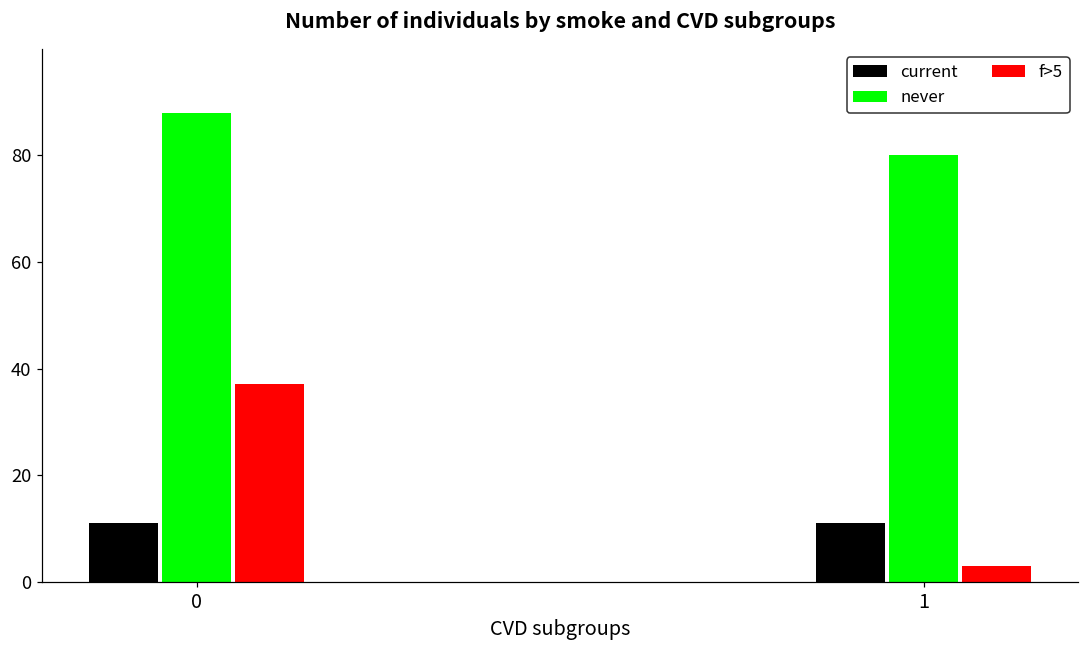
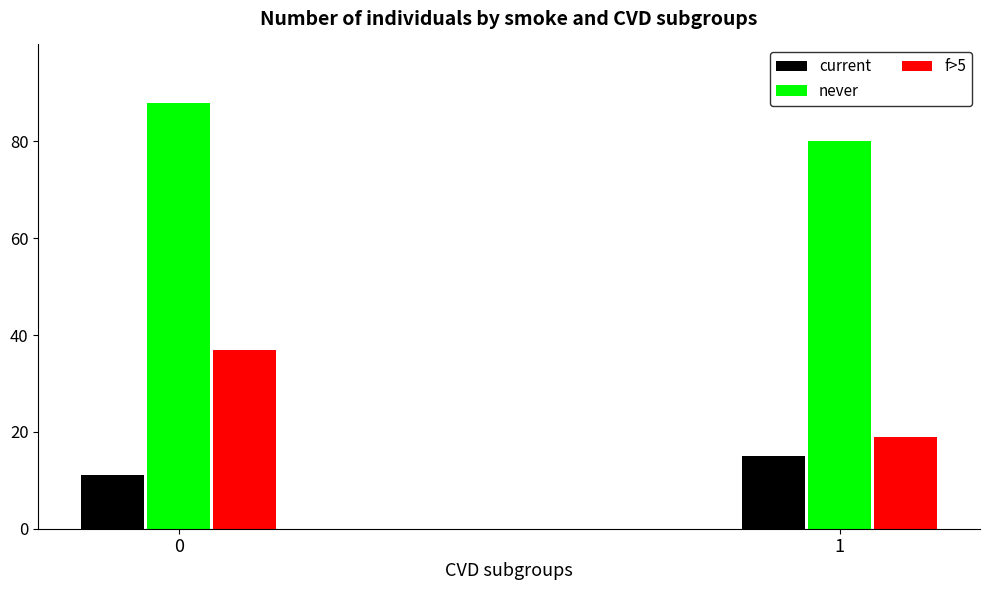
  {
    "current": {
      "0": 11,
-     "1": 11
+     "1": 15
    },
    "never": {
      "0": 88,
      "1": 80
    },
    "f>5": {
      "0": 37,
-     "1": 3
+     "1": 19
    }
  }
